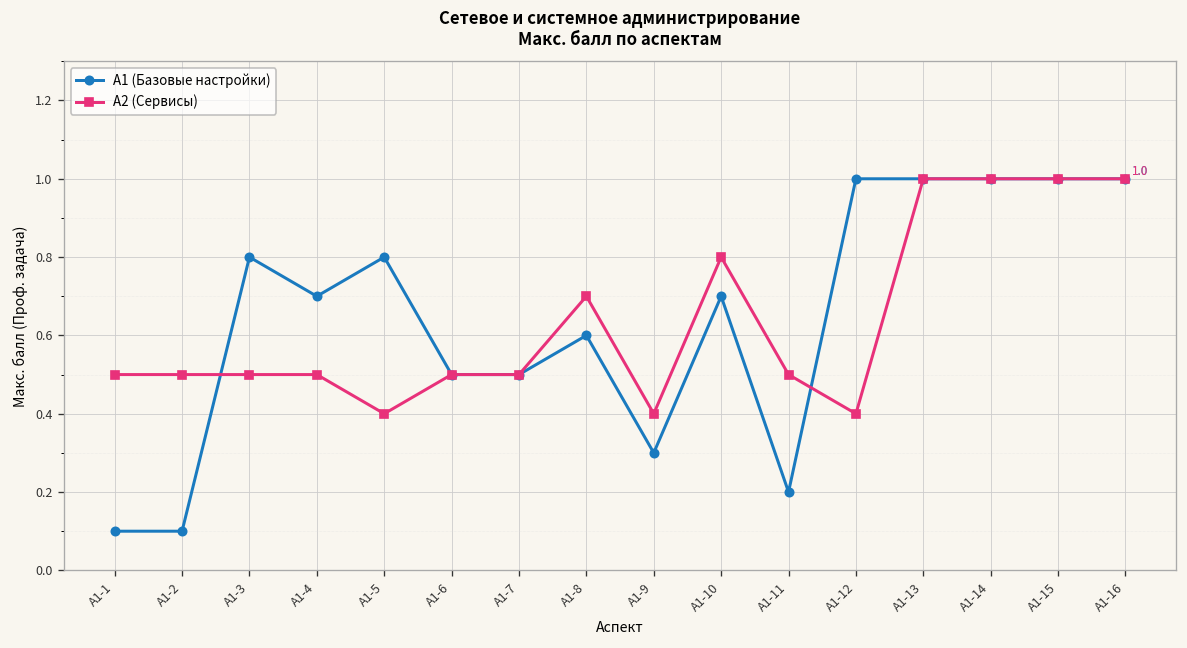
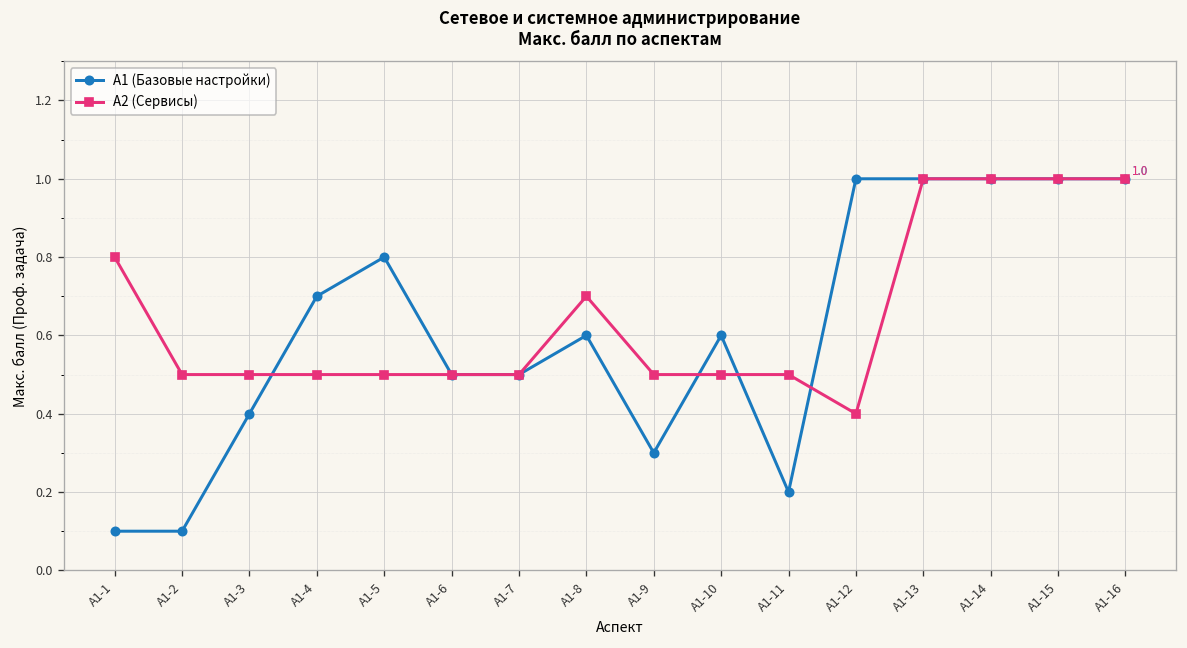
  {
    "А1 (Базовые настройки)": {
      "A1-1": 0.1,
      "A1-2": 0.1,
-     "A1-3": 0.8,
+     "A1-3": 0.4,
      "A1-4": 0.7,
      "A1-5": 0.8,
      "A1-8": 0.6,
      "A1-9": 0.3,
-     "A1-10": 0.7,
+     "A1-10": 0.6,
      "A1-11": 0.2,
      "A1-12": 1.0
    },
    "А2 (Сервисы)": {
-     "A1-1": 0.5,
+     "A1-1": 0.8,
      "A1-2": 0.5,
      "A1-3": 0.5,
      "A1-4": 0.5,
-     "A1-5": 0.4,
+     "A1-5": 0.5,
      "A1-8": 0.7,
-     "A1-9": 0.4,
-     "A1-10": 0.8,
+     "A1-9": 0.5,
+     "A1-10": 0.5,
      "A1-11": 0.5,
      "A1-12": 0.4
    }
  }
